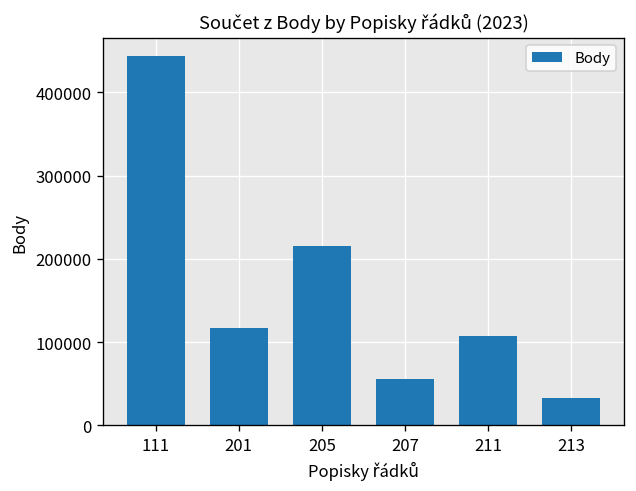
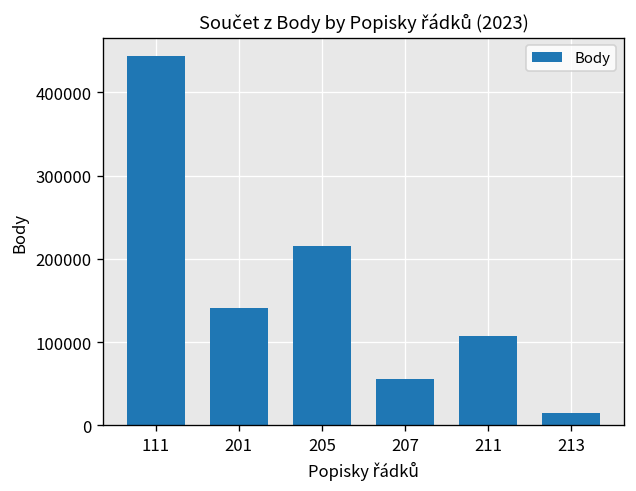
  {
    "111": 440000,
-   "201": 120000,
+   "201": 140000,
    "205": 220000,
    "207": 60000,
    "211": 110000,
-   "213": 30000
+   "213": 10000
  }
